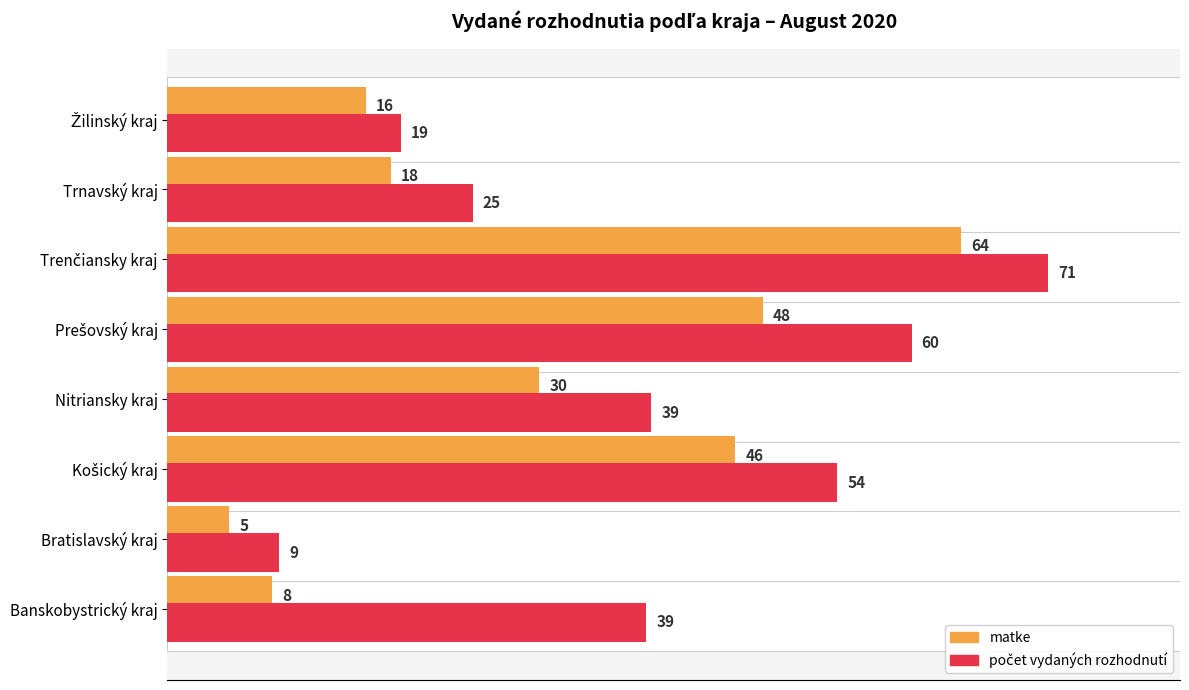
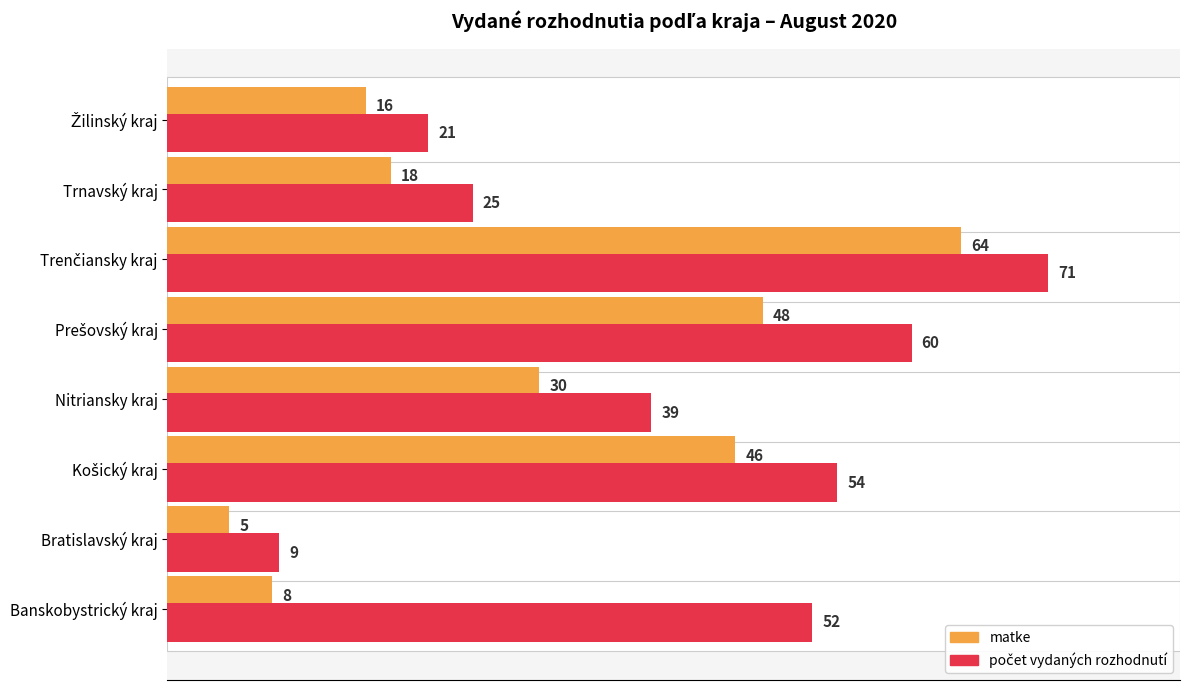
  {
    "počet vydaných rozhodnutí": {
-     "Žilinský kraj": 19,
-     "Banskobystrický kraj": 39
+     "Žilinský kraj": 21,
+     "Banskobystrický kraj": 52
    }
  }
